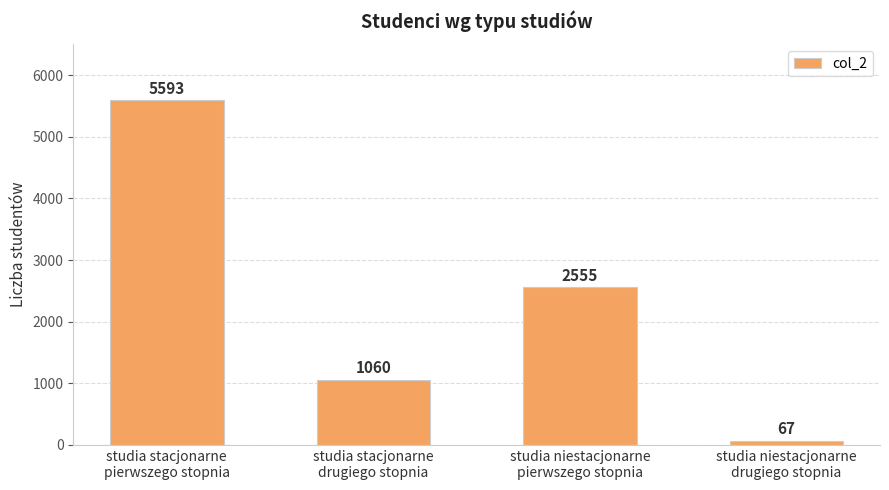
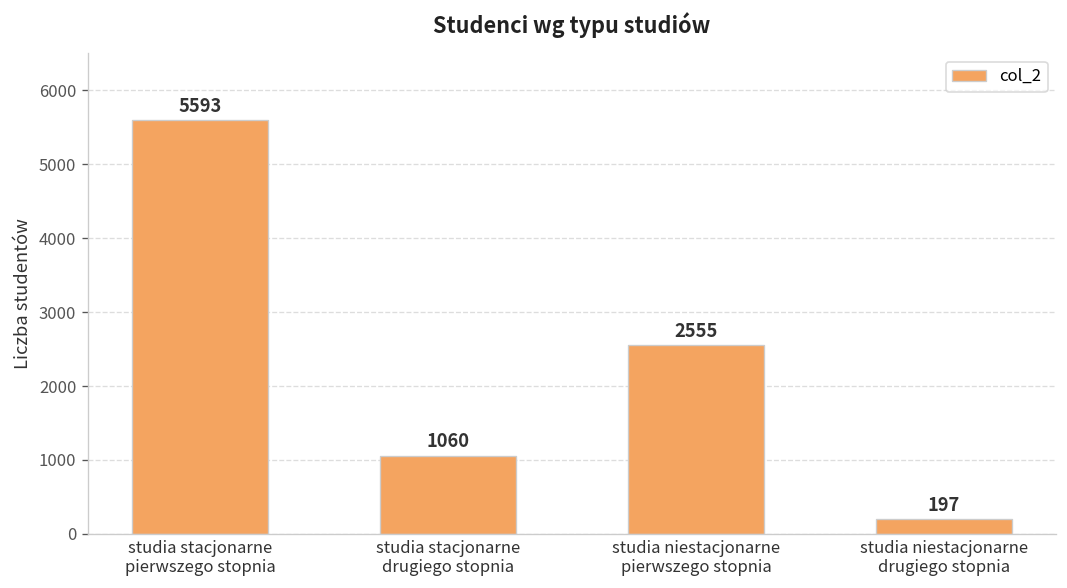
  {
    "studia stacjonarne pierwszego stopnia": 5593,
    "studia stacjonarne drugiego stopnia": 1060,
    "studia niestacjonarne pierwszego stopnia": 2555,
-   "studia niestacjonarne drugiego stopnia": 67
+   "studia niestacjonarne drugiego stopnia": 197
  }
